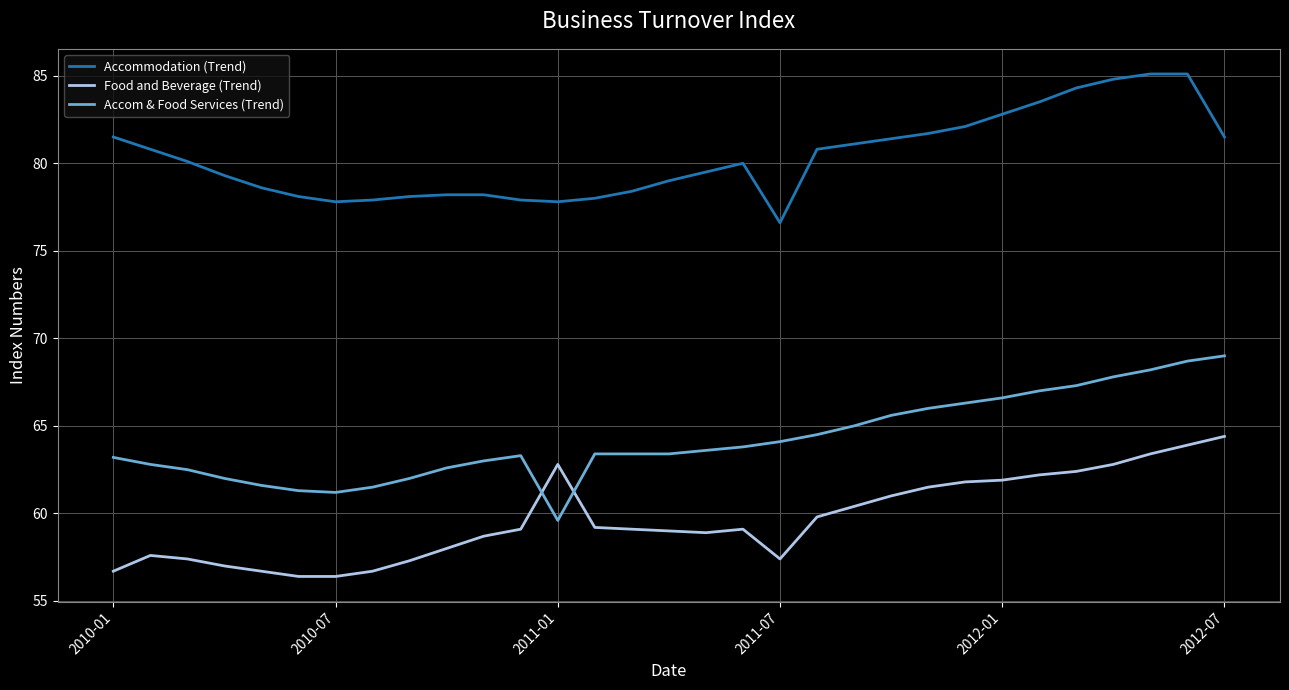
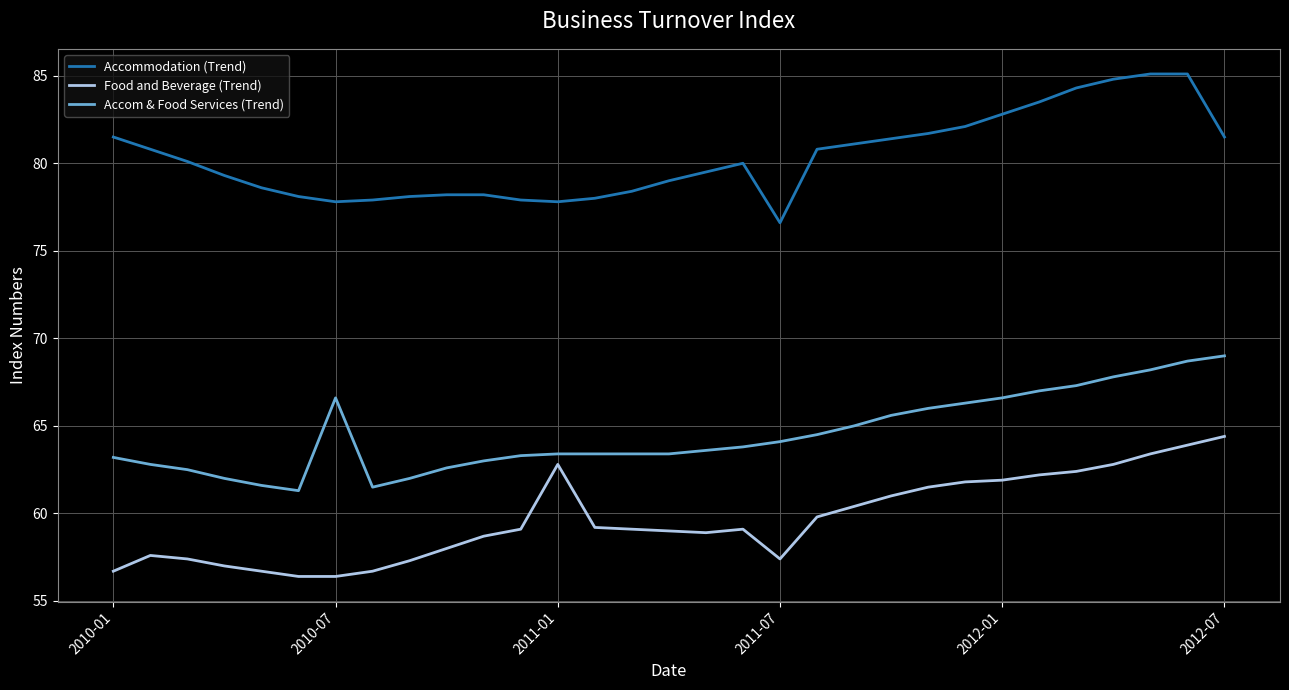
  {
    "Accommodation (Trend)": {
      "2010-01": 81.5,
      "2010-07": 77.8,
      "2011-01": 77.8,
      "2011-07": 76.6,
      "2012-01": 82.8,
      "2012-07": 81.5
    },
    "Food and Beverage (Trend)": {
      "2010-01": 56.7,
      "2010-07": 56.4,
      "2011-01": 62.8,
      "2011-07": 57.4,
      "2012-01": 61.9,
      "2012-07": 64.4
    },
    "Accom & Food Services (Trend)": {
      "2010-01": 63.2,
-     "2010-07": 61.2,
-     "2011-01": 59.6,
+     "2010-07": 66.6,
+     "2011-01": 63.4,
      "2011-07": 64.1,
      "2012-01": 66.6,
      "2012-07": 69.0
    }
  }
